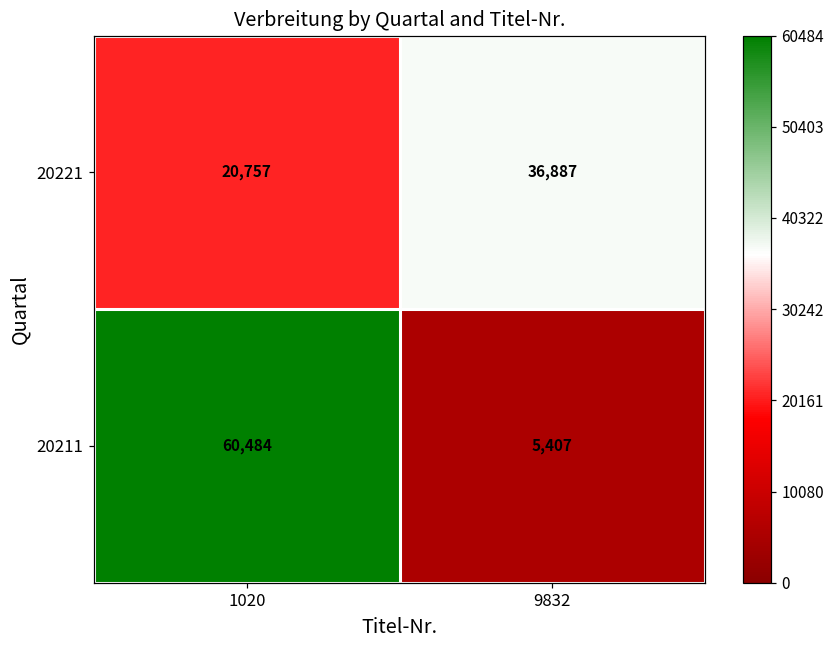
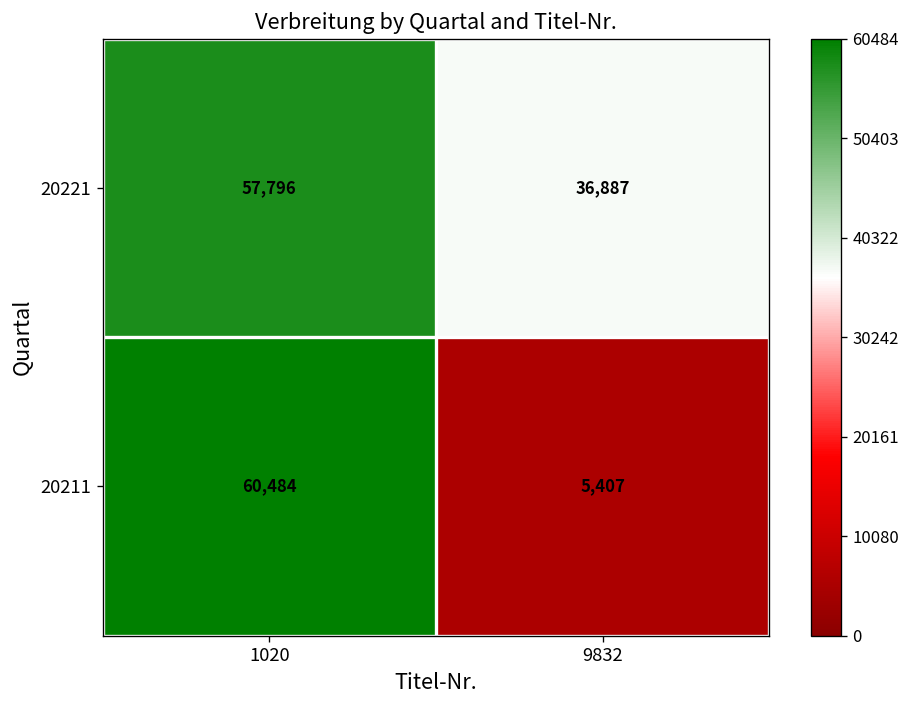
  {
    "20221": {
-     "1020": "20,757",
+     "1020": "57,796",
      "9832": "36,887"
    },
    "20211": {
      "1020": "60,484",
      "9832": "5,407"
    }
  }
